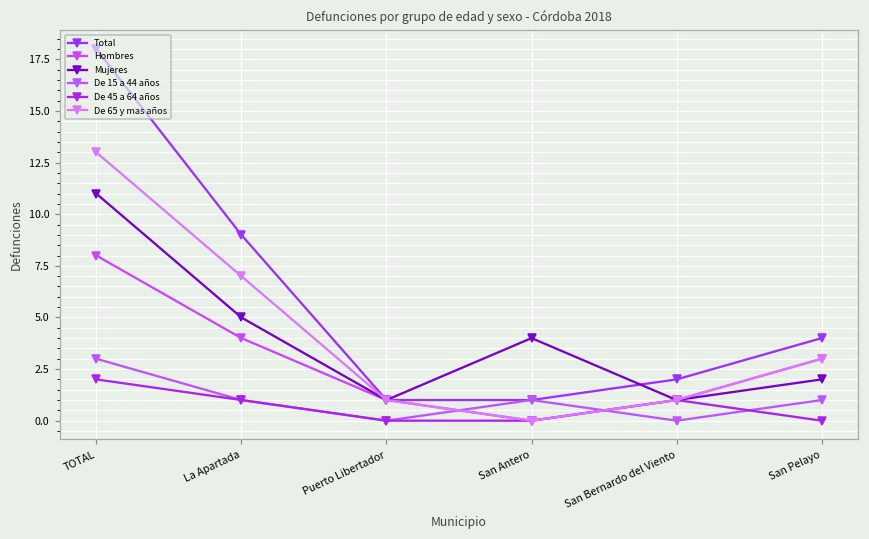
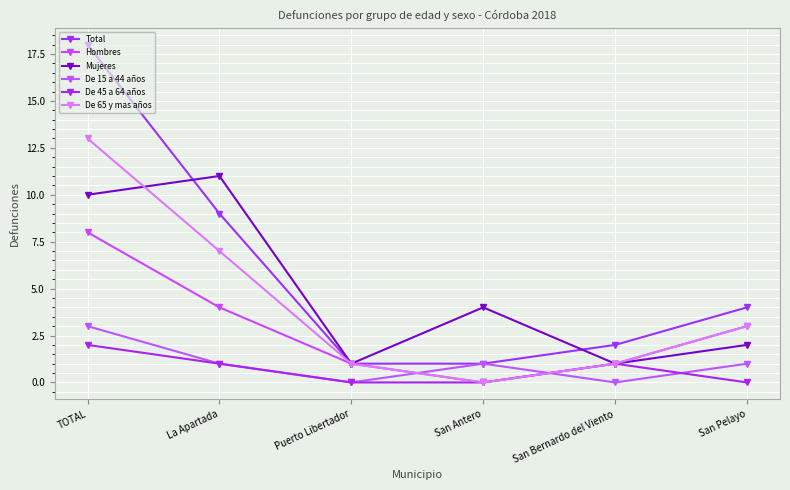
  {
    "Mujeres": {
-     "TOTAL": 11,
-     "La Apartada": 5,
+     "TOTAL": 10,
+     "La Apartada": 11,
      "San Antero": 4,
      "San Pelayo": 2
    }
  }
